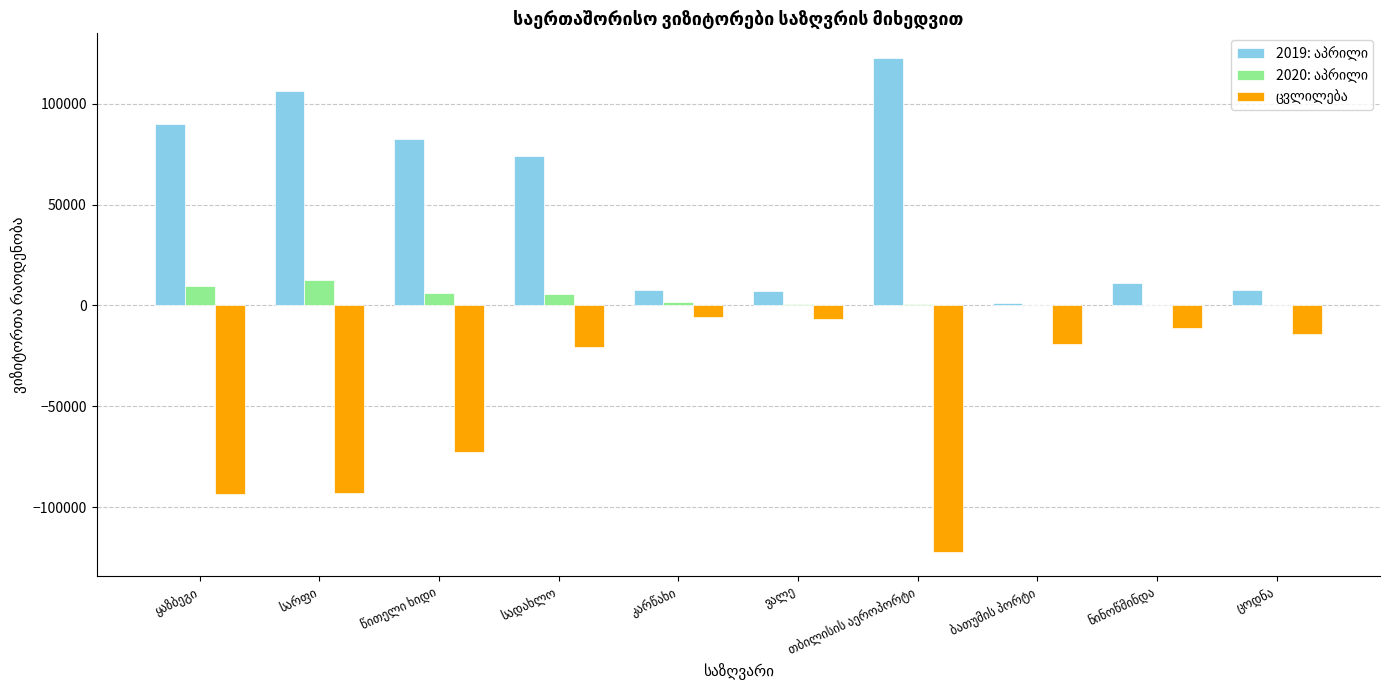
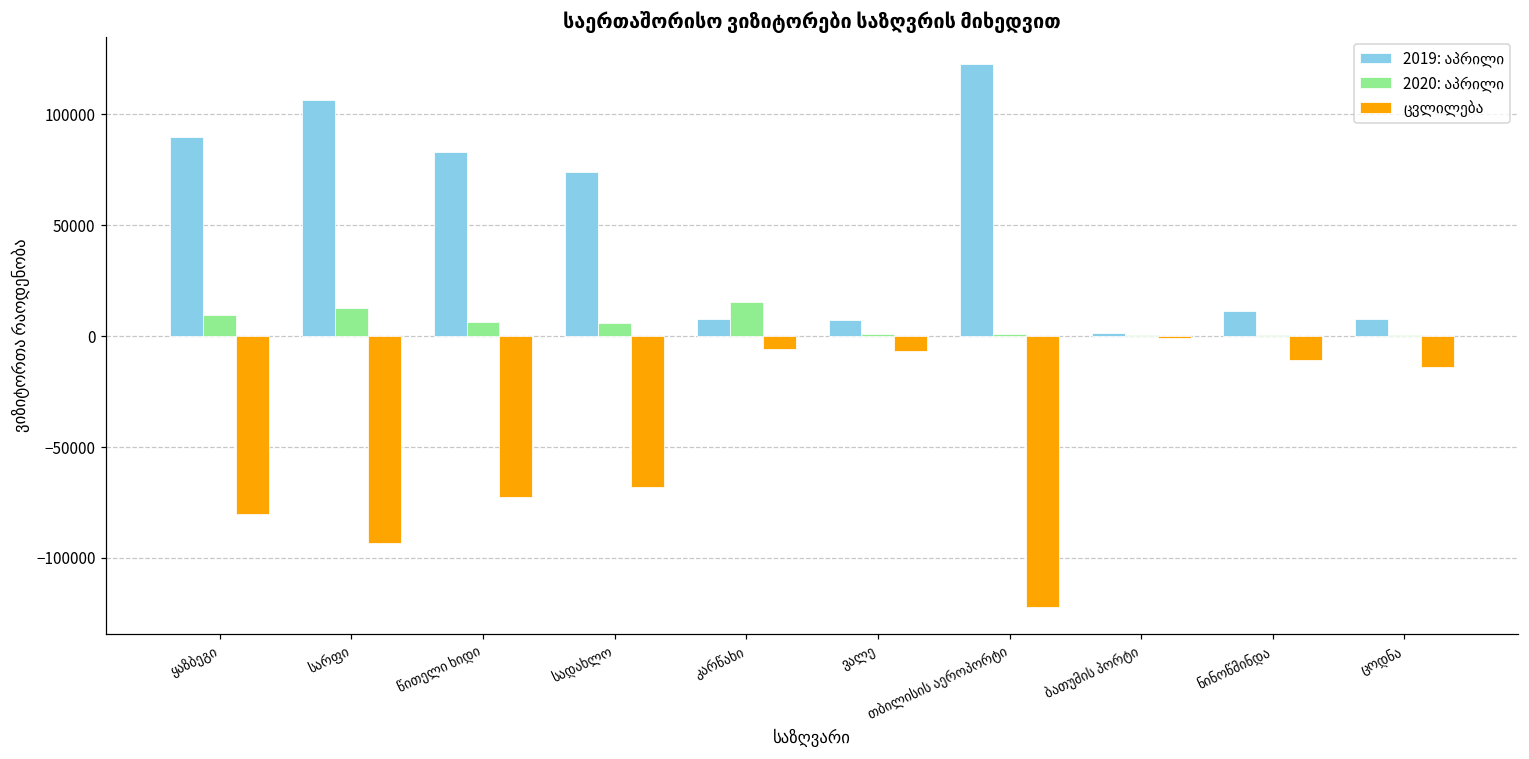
  {
    "2019: აპრილი": {
      "ყაზბეგი": 90000,
      "სარფი": 106000,
      "წითელი ხიდი": 83000,
      "სადახლო": 74000,
      "კარწახი": 8000,
      "ვალე": 7000,
      "თბილისის აეროპორტი": 123000,
      "ბათუმის პორტი": 1000,
      "ნინოწმინდა": 11000,
      "ცოდნა": 8000
    },
    "2020: აპრილი": {
      "ყაზბეგი": 10000,
      "სარფი": 13000,
      "წითელი ხიდი": 6000,
      "სადახლო": 6000,
-     "კარწახი": 2000
+     "კარწახი": 15000
    },
    "ცვლილება": {
-     "ყაზბეგი": -93000,
+     "ყაზბეგი": -80000,
      "სარფი": -93000,
      "წითელი ხიდი": -72000,
-     "სადახლო": -21000,
+     "სადახლო": -68000,
      "კარწახი": -6000,
      "ვალე": -7000,
      "თბილისის აეროპორტი": -122000,
-     "ბათუმის პორტი": -19000,
+     "ბათუმის პორტი": -1000,
      "ნინოწმინდა": -11000,
      "ცოდნა": -14000
    }
  }
